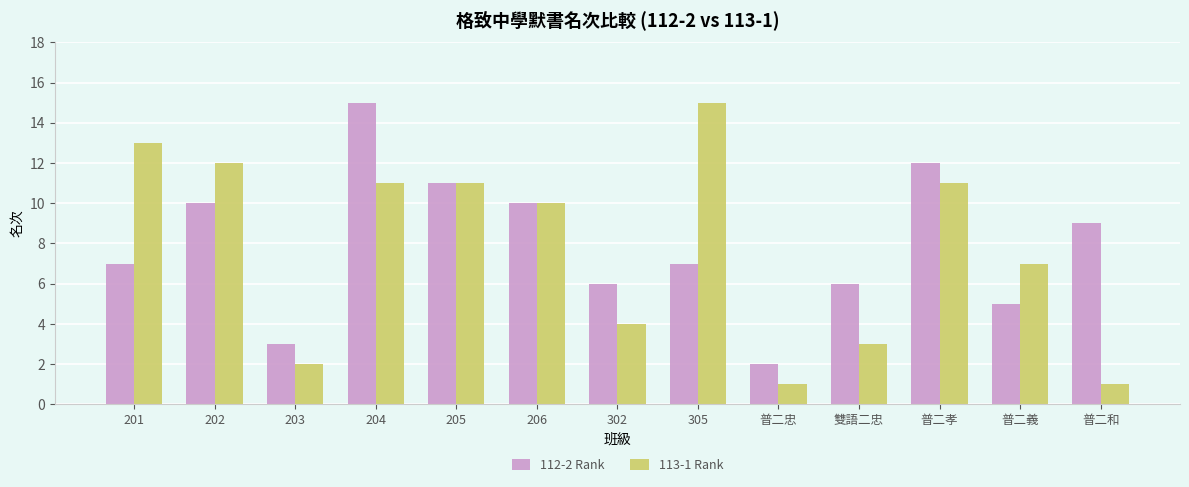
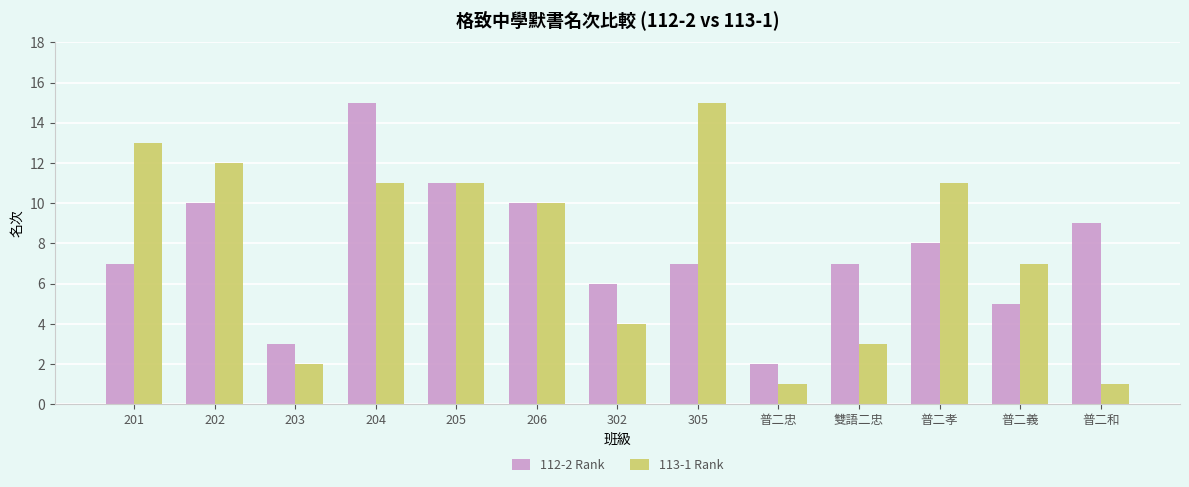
  {
    "112-2 Rank": {
      "201": 7,
      "202": 10,
      "203": 3,
      "204": 15,
      "205": 11,
      "206": 10,
      "302": 6,
      "305": 7,
      "普二忠": 2,
-     "雙語二忠": 6,
-     "普二孝": 12,
+     "雙語二忠": 7,
+     "普二孝": 8,
      "普二義": 5,
      "普二和": 9
    },
    "113-1 Rank": {
      "201": 13,
      "202": 12,
      "203": 2,
      "204": 11,
      "205": 11,
      "206": 10,
      "302": 4,
      "305": 15,
      "普二忠": 1,
      "雙語二忠": 3,
      "普二孝": 11,
      "普二義": 7,
      "普二和": 1
    }
  }
